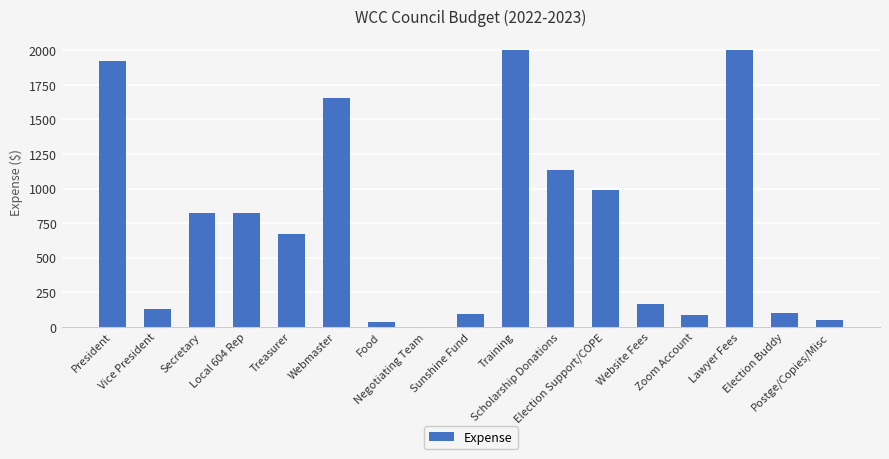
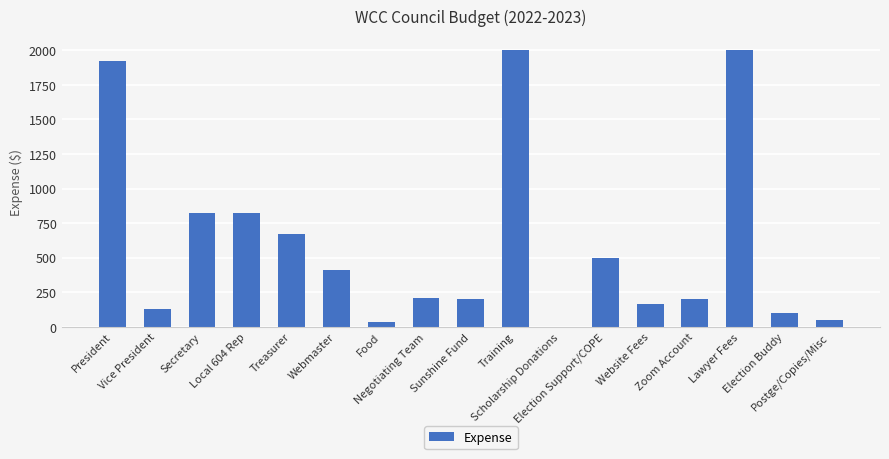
  {
    "President": 1920,
    "Vice President": 130,
    "Secretary": 820,
    "Local 604 Rep": 820,
    "Treasurer": 670,
-   "Webmaster": 1660,
+   "Webmaster": 410,
    "Food": 30,
-   "Negotiating Team": 0,
-   "Sunshine Fund": 100,
+   "Negotiating Team": 210,
+   "Sunshine Fund": 200,
    "Training": 2000,
-   "Scholarship Donations": 1130,
-   "Election Support/COPE": 990,
+   "Scholarship Donations": 0,
+   "Election Support/COPE": 500,
    "Website Fees": 160,
-   "Zoom Account": 90,
+   "Zoom Account": 200,
    "Lawyer Fees": 2000,
    "Election Buddy": 100,
    "Postge/Copies/Misc": 50
  }
